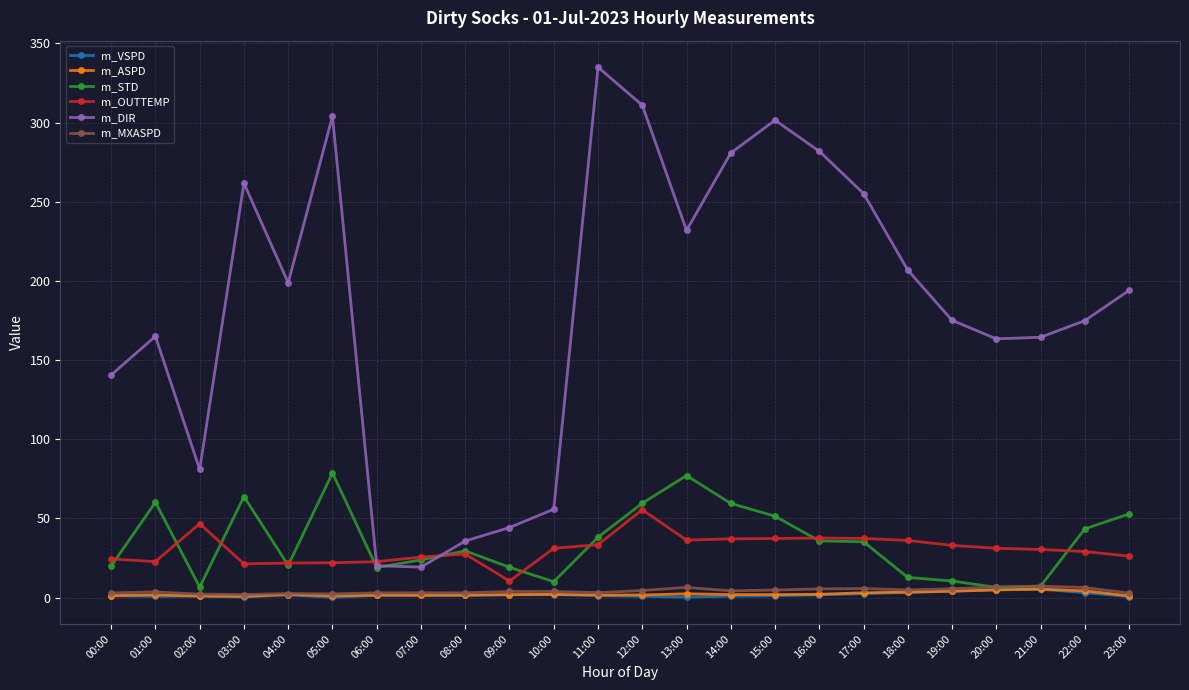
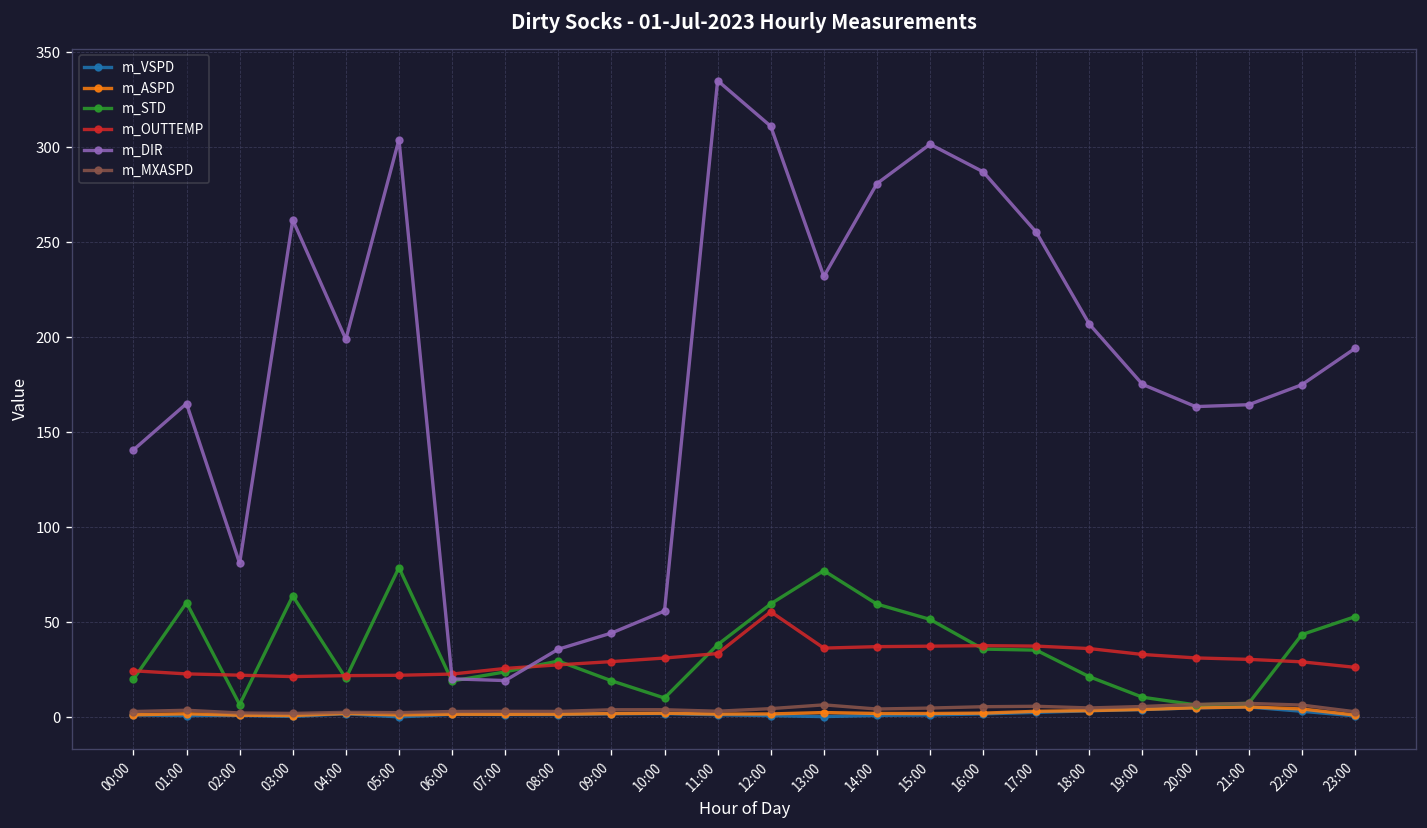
  {
    "m_VSPD": {
      "13:00": 0
    },
    "m_ASPD": {
      "13:00": 2
    },
    "m_STD": {
      "00:00": 20,
      "01:00": 60,
      "02:00": 7,
      "03:00": 64,
      "05:00": 79,
      "07:00": 24,
      "08:00": 29,
      "09:00": 19,
      "10:00": 10,
      "11:00": 38,
      "12:00": 60,
      "13:00": 77,
      "14:00": 59,
      "15:00": 51,
      "16:00": 36,
      "17:00": 35,
-     "18:00": 13,
+     "18:00": 21,
      "19:00": 10,
      "22:00": 43,
      "23:00": 53
    },
    "m_OUTTEMP": {
      "00:00": 24,
      "01:00": 23,
-     "02:00": 47,
+     "02:00": 22,
      "03:00": 21,
      "05:00": 22,
      "06:00": 23,
      "07:00": 26,
      "08:00": 27,
-     "09:00": 10,
+     "09:00": 29,
      "10:00": 31,
      "11:00": 33,
      "12:00": 55,
      "13:00": 36,
      "14:00": 37,
      "15:00": 37,
      "16:00": 38,
      "17:00": 37,
      "18:00": 36,
      "19:00": 33,
      "20:00": 31,
      "21:00": 30,
      "22:00": 29,
      "23:00": 26
    },
    "m_DIR": {
      "00:00": 141,
      "01:00": 165,
      "02:00": 81,
      "03:00": 262,
      "04:00": 199,
      "05:00": 304,
      "07:00": 19,
      "08:00": 36,
      "09:00": 44,
      "10:00": 56,
      "11:00": 335,
      "12:00": 311,
      "13:00": 232,
      "14:00": 281,
      "15:00": 302,
-     "16:00": 282,
+     "16:00": 287,
      "17:00": 255,
      "18:00": 207,
      "19:00": 175,
      "20:00": 163,
      "21:00": 164,
      "22:00": 175,
      "23:00": 194
    },
    "m_MXASPD": {
      "00:00": 3,
      "01:00": 4,
      "09:00": 4,
      "10:00": 4,
      "12:00": 4,
      "13:00": 6,
      "14:00": 4,
      "15:00": 5,
      "16:00": 5,
      "17:00": 6,
      "22:00": 6,
      "23:00": 3
    }
  }
